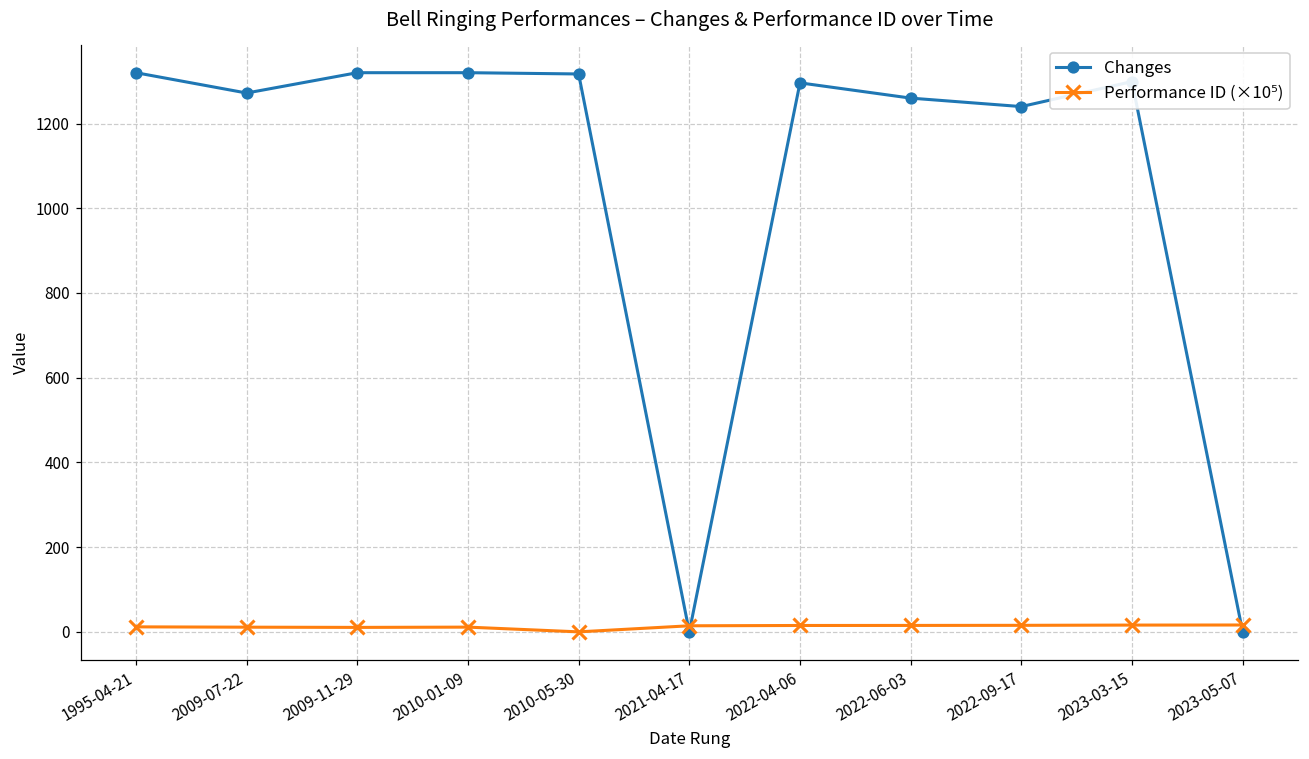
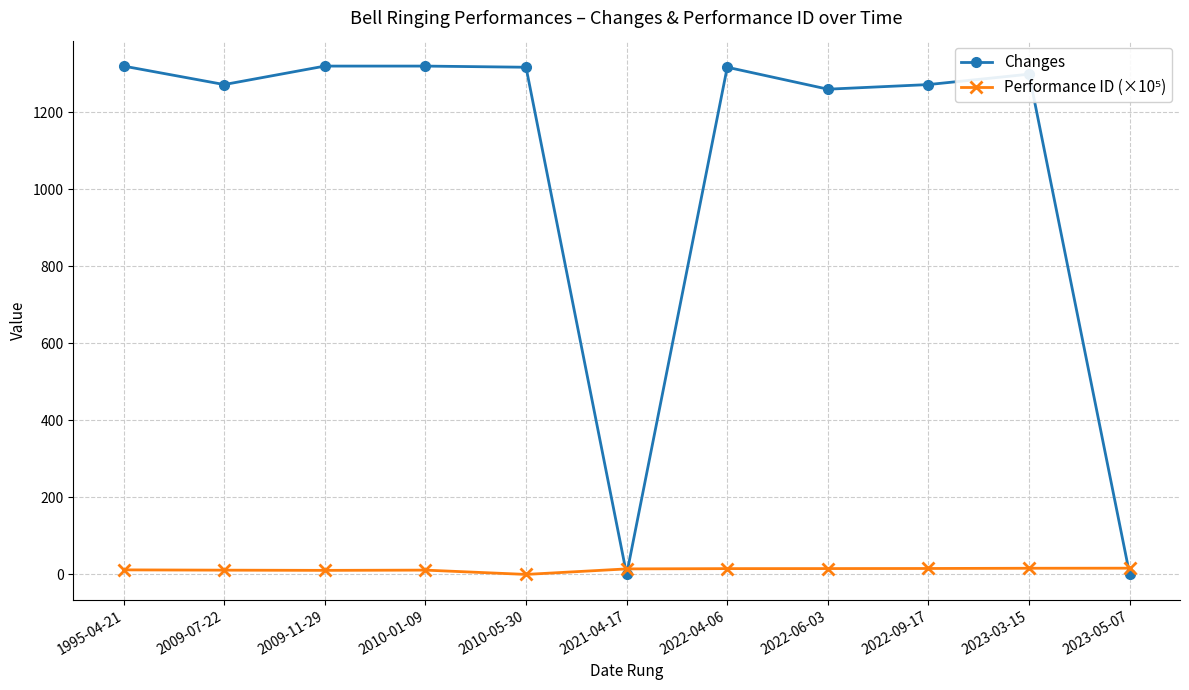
  {
    "Changes": {
      "1995-04-21": 1320,
      "2009-07-22": 1270,
      "2009-11-29": 1320,
      "2010-01-09": 1320,
      "2010-05-30": 1320,
      "2021-04-17": 0,
-     "2022-04-06": 1300,
+     "2022-04-06": 1320,
      "2022-06-03": 1260,
-     "2022-09-17": 1240,
+     "2022-09-17": 1270,
      "2023-05-07": 0
    },
    "Performance ID (×10⁵)": {
      "1995-04-21": 10,
      "2009-07-22": 10,
      "2009-11-29": 10,
      "2010-01-09": 10,
      "2010-05-30": 0,
      "2021-04-17": 10,
      "2022-04-06": 20,
      "2022-06-03": 20,
      "2022-09-17": 20,
      "2023-03-15": 20,
      "2023-05-07": 20
    }
  }
